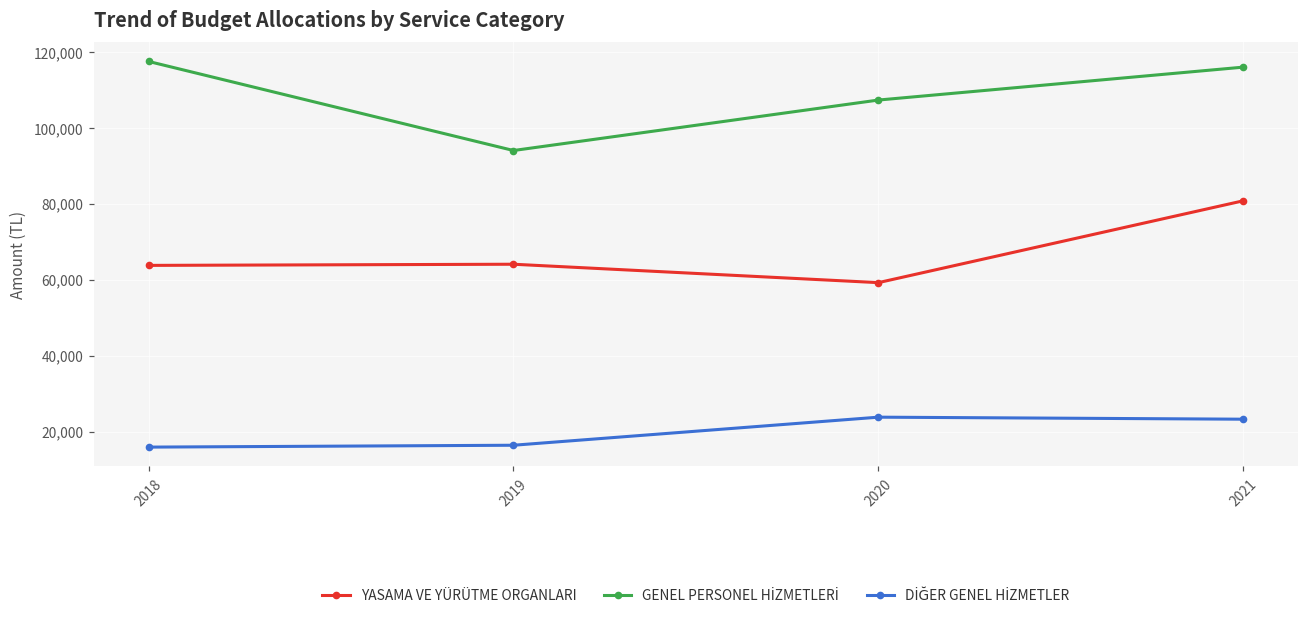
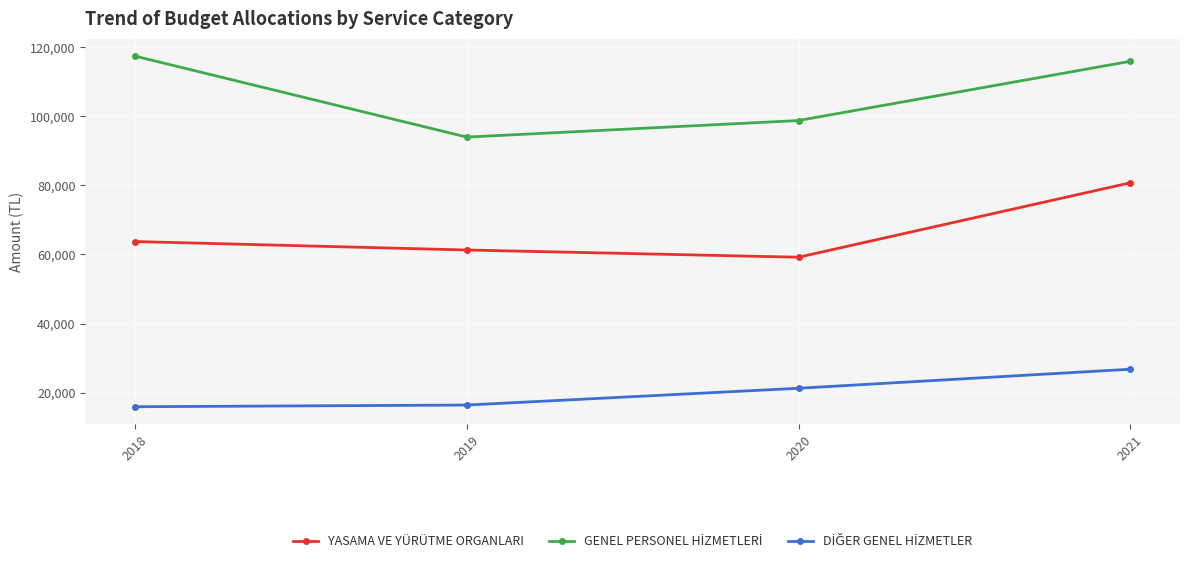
  {
    "YASAMA VE YÜRÜTME ORGANLARI": {
      "2018": "64,000",
-     "2019": "64,000",
+     "2019": "61,000",
      "2020": "59,000",
      "2021": "81,000"
    },
    "GENEL PERSONEL HİZMETLERİ": {
      "2018": "117,000",
      "2019": "94,000",
-     "2020": "107,000",
+     "2020": "99,000",
      "2021": "116,000"
    },
    "DİĞER GENEL HİZMETLER": {
      "2018": "16,000",
      "2019": "16,000",
-     "2020": "24,000",
-     "2021": "23,000"
+     "2020": "21,000",
+     "2021": "27,000"
    }
  }
